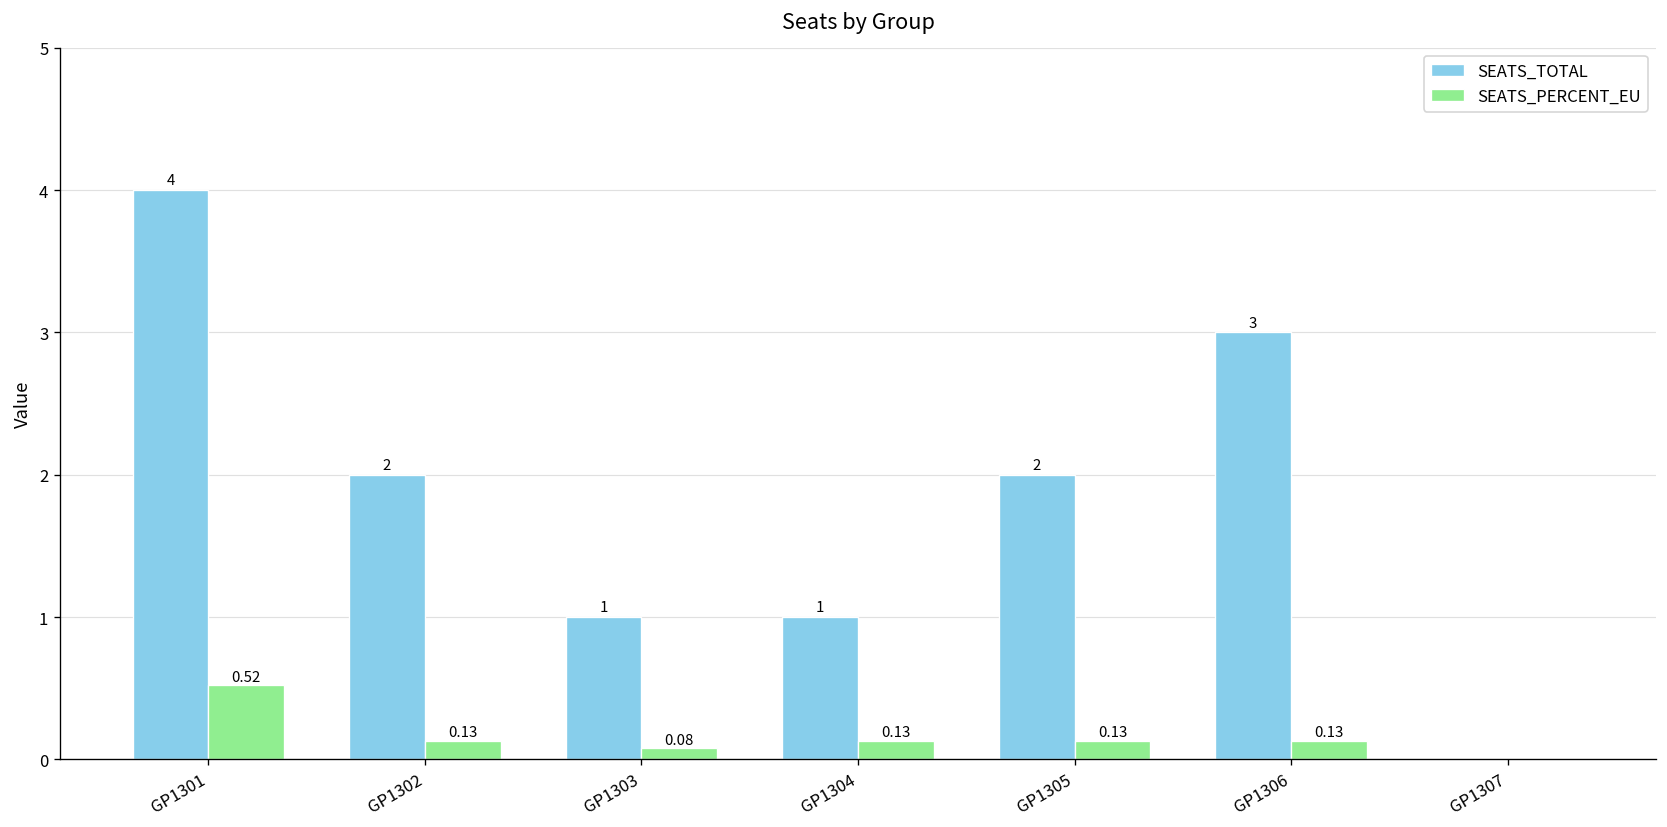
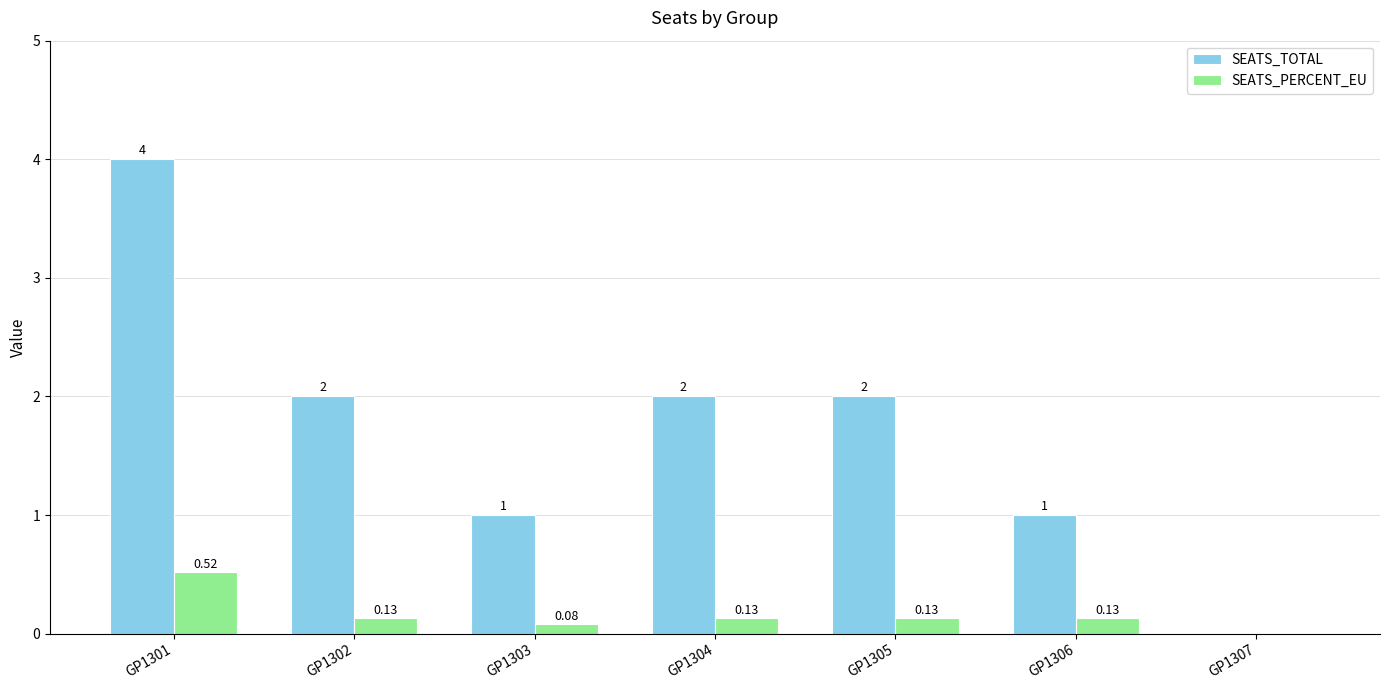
  {
    "SEATS_TOTAL": {
      "GP1301": 4,
      "GP1302": 2,
      "GP1303": 1,
-     "GP1304": 1,
+     "GP1304": 2,
      "GP1305": 2,
-     "GP1306": 3
+     "GP1306": 1
    },
    "SEATS_PERCENT_EU": {
      "GP1301": 0.52,
      "GP1302": 0.13,
      "GP1303": 0.08,
      "GP1304": 0.13,
      "GP1305": 0.13,
      "GP1306": 0.13
    }
  }
